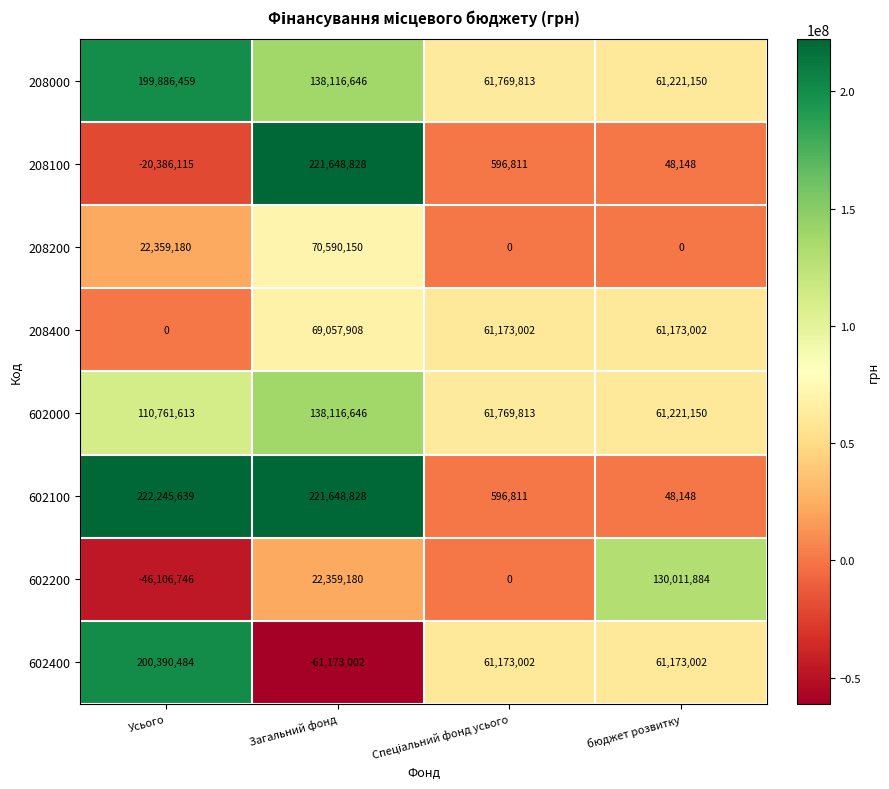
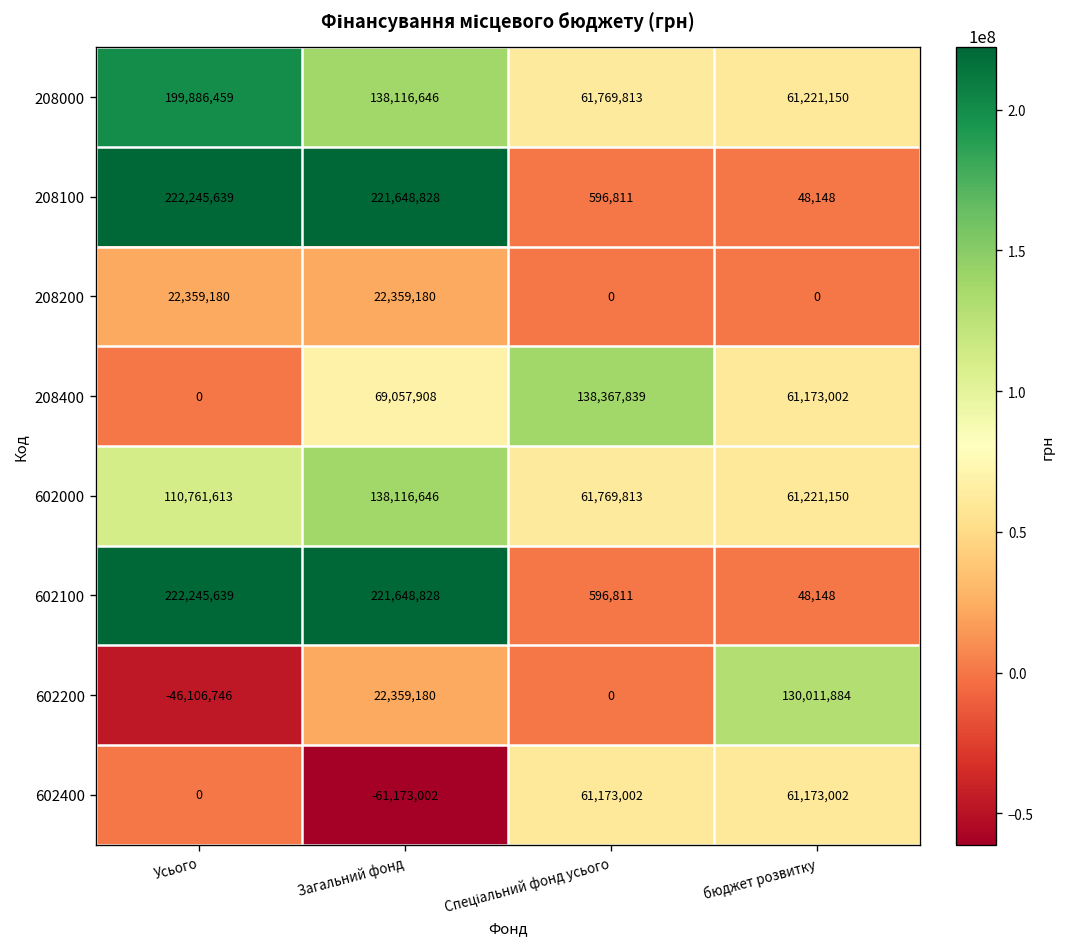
  {
    "208000": {
      "Усього": "199,886,459",
      "Загальний фонд": "138,116,646",
      "Спеціальний фонд усього": "61,769,813",
      "бюджет розвитку": "61,221,150"
    },
    "208100": {
-     "Усього": "-20,386,115",
+     "Усього": "222,245,639",
      "Загальний фонд": "221,648,828",
      "Спеціальний фонд усього": "596,811",
      "бюджет розвитку": "48,148"
    },
    "208200": {
      "Усього": "22,359,180",
-     "Загальний фонд": "70,590,150",
+     "Загальний фонд": "22,359,180",
      "Спеціальний фонд усього": "0",
      "бюджет розвитку": "0"
    },
    "208400": {
      "Усього": "0",
      "Загальний фонд": "69,057,908",
-     "Спеціальний фонд усього": "61,173,002",
+     "Спеціальний фонд усього": "138,367,839",
      "бюджет розвитку": "61,173,002"
    },
    "602000": {
      "Усього": "110,761,613",
      "Загальний фонд": "138,116,646",
      "Спеціальний фонд усього": "61,769,813",
      "бюджет розвитку": "61,221,150"
    },
    "602100": {
      "Усього": "222,245,639",
      "Загальний фонд": "221,648,828",
      "Спеціальний фонд усього": "596,811",
      "бюджет розвитку": "48,148"
    },
    "602200": {
      "Усього": "-46,106,746",
      "Загальний фонд": "22,359,180",
      "Спеціальний фонд усього": "0",
      "бюджет розвитку": "130,011,884"
    },
    "602400": {
-     "Усього": "200,390,484",
+     "Усього": "0",
      "Загальний фонд": "-61,173,002",
      "Спеціальний фонд усього": "61,173,002",
      "бюджет розвитку": "61,173,002"
    }
  }
